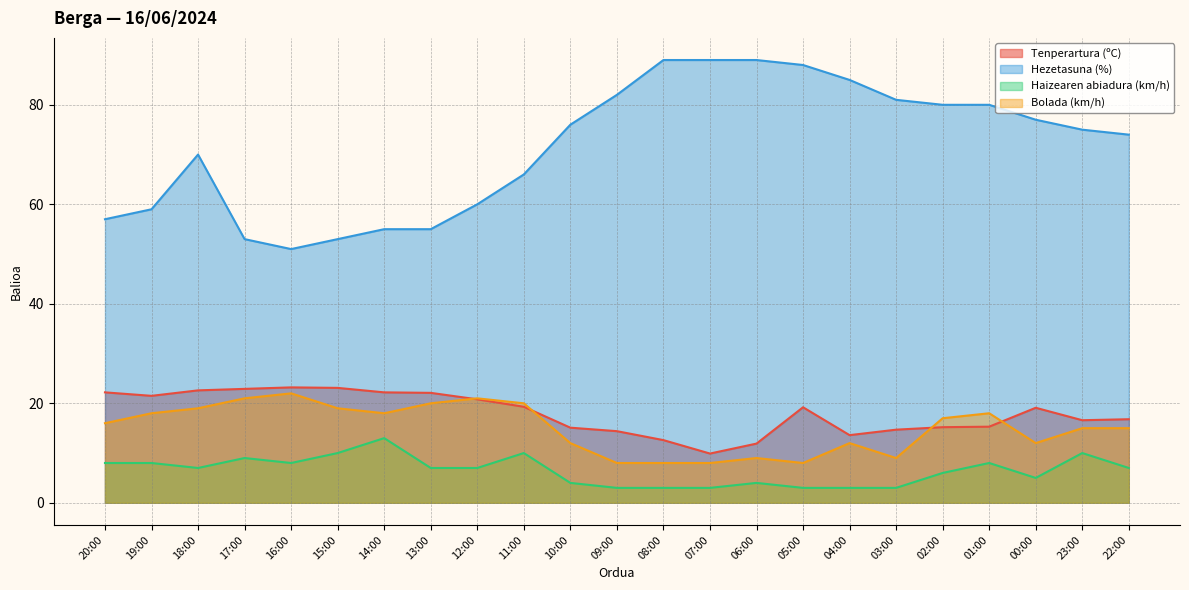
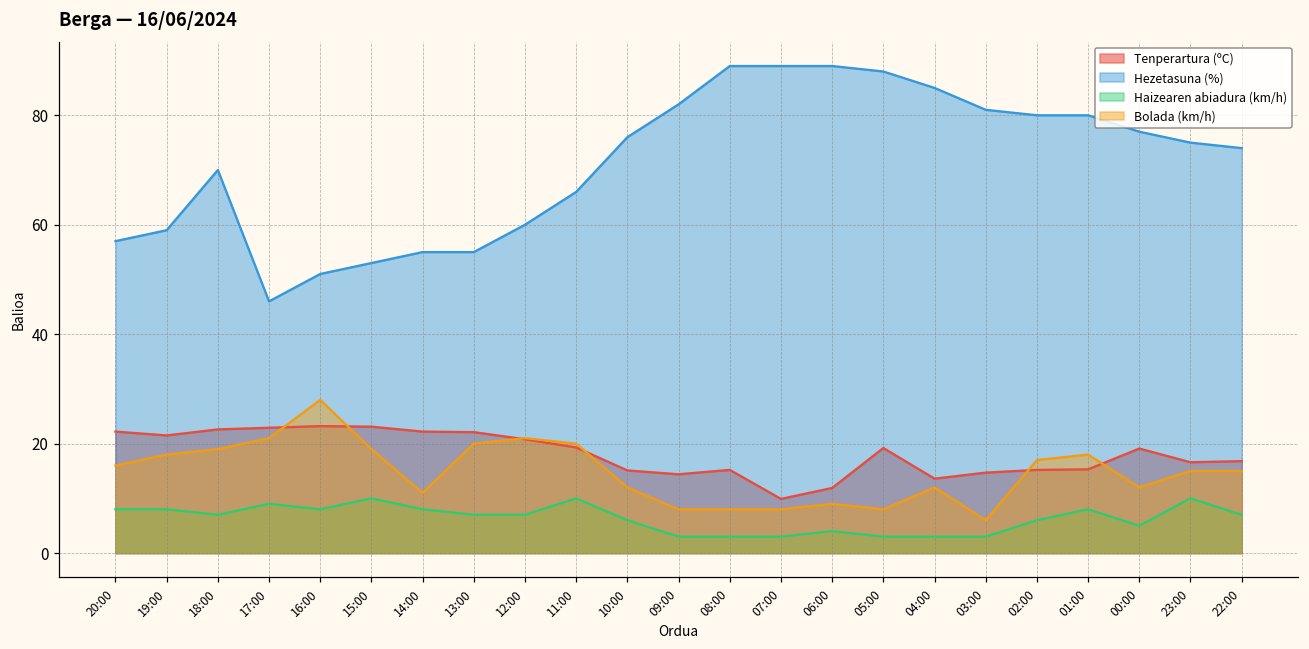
  {
    "Tenperartura (ºC)": {
      "20:00": 22,
      "19:00": 22,
      "18:00": 23,
      "17:00": 23,
      "16:00": 23,
      "15:00": 23,
      "14:00": 22,
      "13:00": 22,
      "11:00": 19,
      "10:00": 15,
      "09:00": 14,
-     "08:00": 13,
+     "08:00": 15,
      "07:00": 10,
      "06:00": 12,
      "05:00": 19,
      "04:00": 14,
      "03:00": 15,
      "02:00": 15,
      "01:00": 15,
      "00:00": 19,
      "23:00": 17,
      "22:00": 17
    },
    "Hezetasuna (%)": {
      "20:00": 57,
      "19:00": 59,
      "18:00": 70,
-     "17:00": 53,
+     "17:00": 46,
      "16:00": 51,
      "15:00": 53,
      "14:00": 55,
      "13:00": 55,
      "12:00": 60,
      "11:00": 66,
      "10:00": 76,
      "09:00": 82,
      "08:00": 89,
      "07:00": 89,
      "06:00": 89,
      "05:00": 88,
      "04:00": 85,
      "03:00": 81,
      "02:00": 80,
      "01:00": 80,
      "00:00": 77,
      "23:00": 75,
      "22:00": 74
    },
    "Haizearen abiadura (km/h)": {
      "20:00": 8,
      "19:00": 8,
      "18:00": 7,
      "17:00": 9,
      "16:00": 8,
      "15:00": 10,
-     "14:00": 13,
+     "14:00": 8,
      "13:00": 7,
      "12:00": 7,
      "11:00": 10,
-     "10:00": 4,
+     "10:00": 6,
      "09:00": 3,
      "08:00": 3,
      "07:00": 3,
      "06:00": 4,
      "05:00": 3,
      "04:00": 3,
      "03:00": 3,
      "02:00": 6,
      "01:00": 8,
      "00:00": 5,
      "23:00": 10,
      "22:00": 7
    },
    "Bolada (km/h)": {
      "20:00": 16,
      "19:00": 18,
      "18:00": 19,
      "17:00": 21,
-     "16:00": 22,
+     "16:00": 28,
      "15:00": 19,
-     "14:00": 18,
+     "14:00": 11,
      "13:00": 20,
      "11:00": 20,
      "10:00": 12,
      "09:00": 8,
      "08:00": 8,
      "07:00": 8,
      "06:00": 9,
      "05:00": 8,
      "04:00": 12,
-     "03:00": 9,
+     "03:00": 6,
      "02:00": 17,
      "01:00": 18,
      "00:00": 12,
      "23:00": 15,
      "22:00": 15
    }
  }
